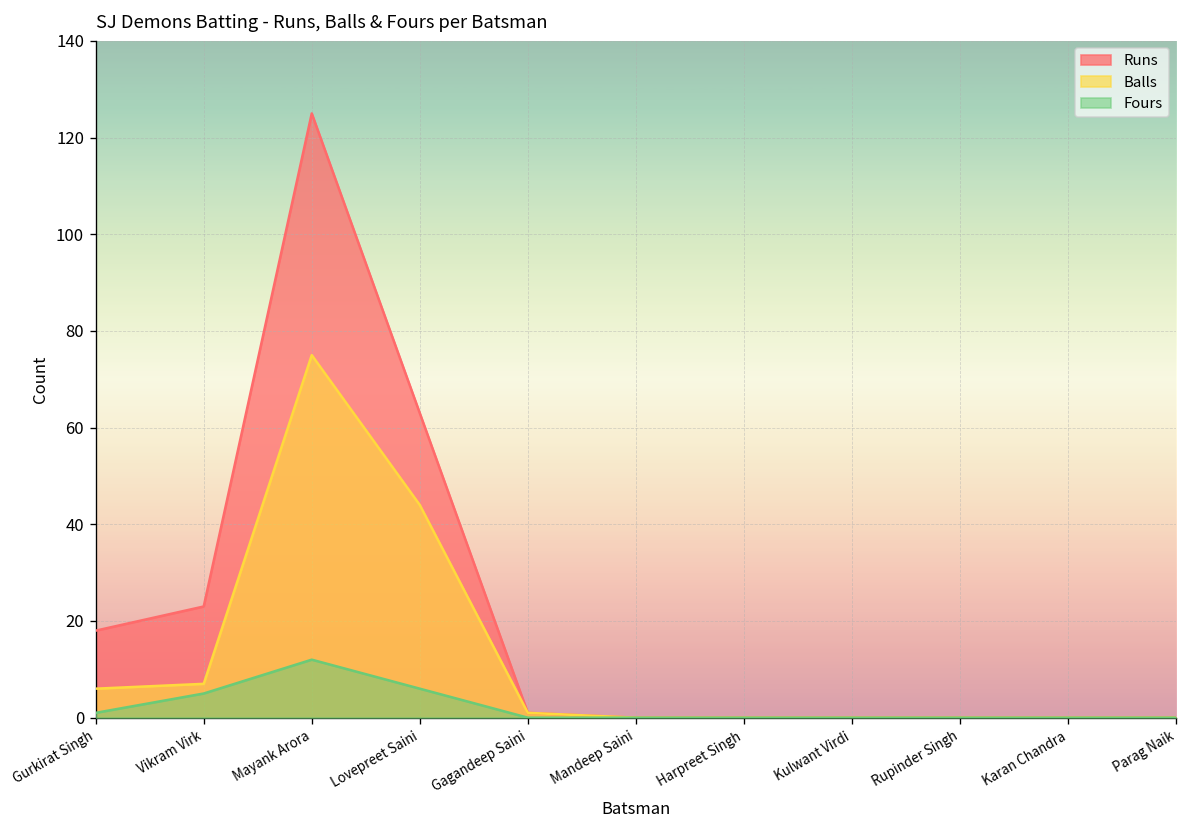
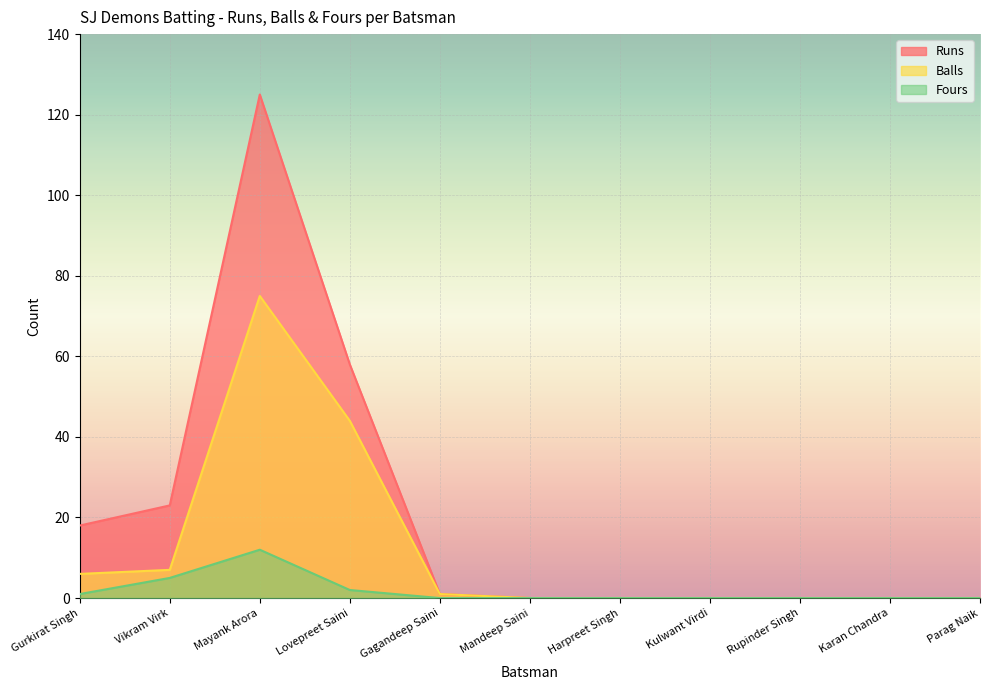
  {
    "Runs": {
      "Gurkirat Singh": 18,
      "Vikram Virk": 23,
      "Mayank Arora": 125,
-     "Lovepreet Saini": 63
+     "Lovepreet Saini": 58
    },
    "Balls": {
      "Gurkirat Singh": 6,
      "Vikram Virk": 7,
      "Mayank Arora": 75,
      "Lovepreet Saini": 44
    },
    "Fours": {
      "Gurkirat Singh": 1,
      "Vikram Virk": 5,
      "Mayank Arora": 12,
-     "Lovepreet Saini": 6,
+     "Lovepreet Saini": 2,
      "Gagandeep Saini": 0
    }
  }
